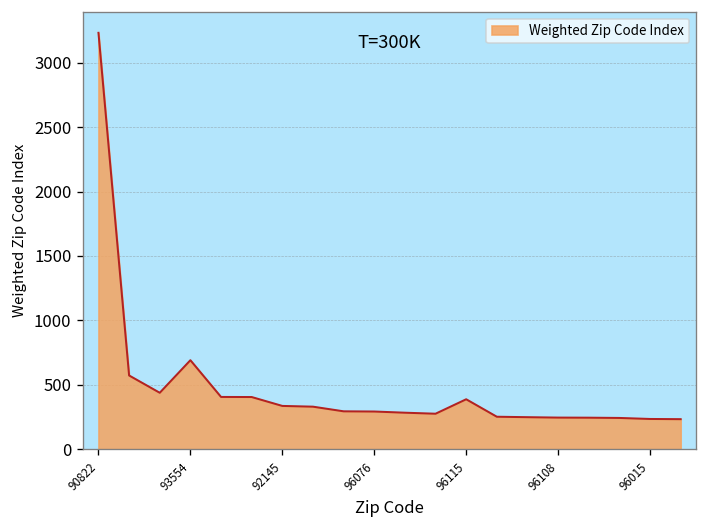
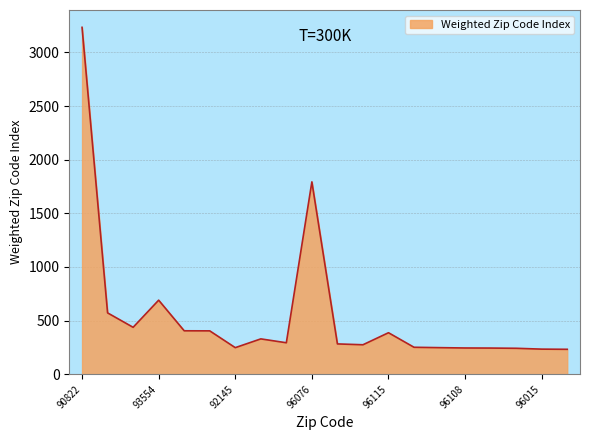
  {
    "90822": 3230,
    "93554": 690,
-   "92145": 340,
-   "96076": 290,
+   "92145": 250,
+   "96076": 1790,
    "96115": 390,
    "96108": 250,
    "96015": 230
  }
